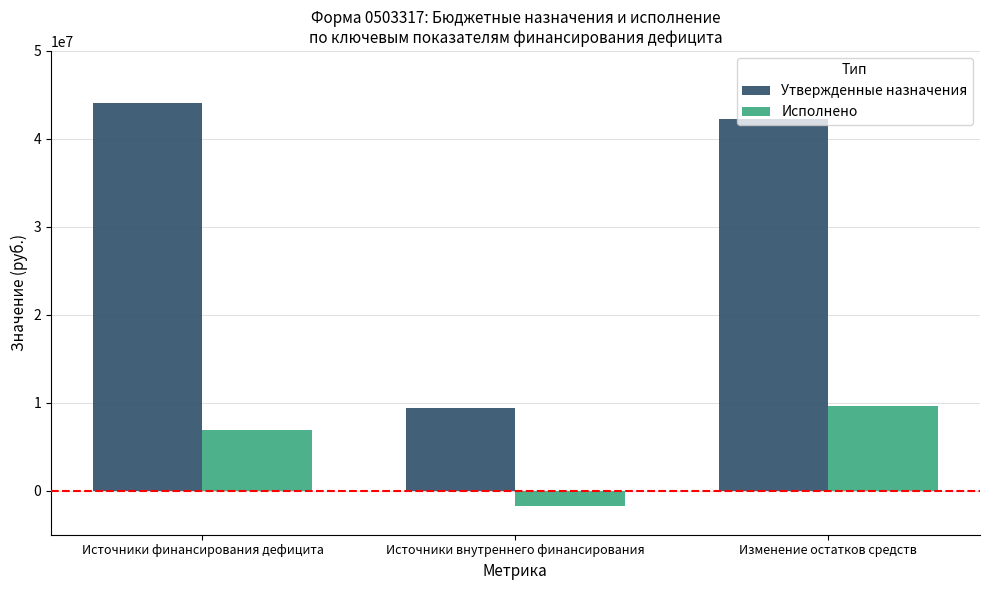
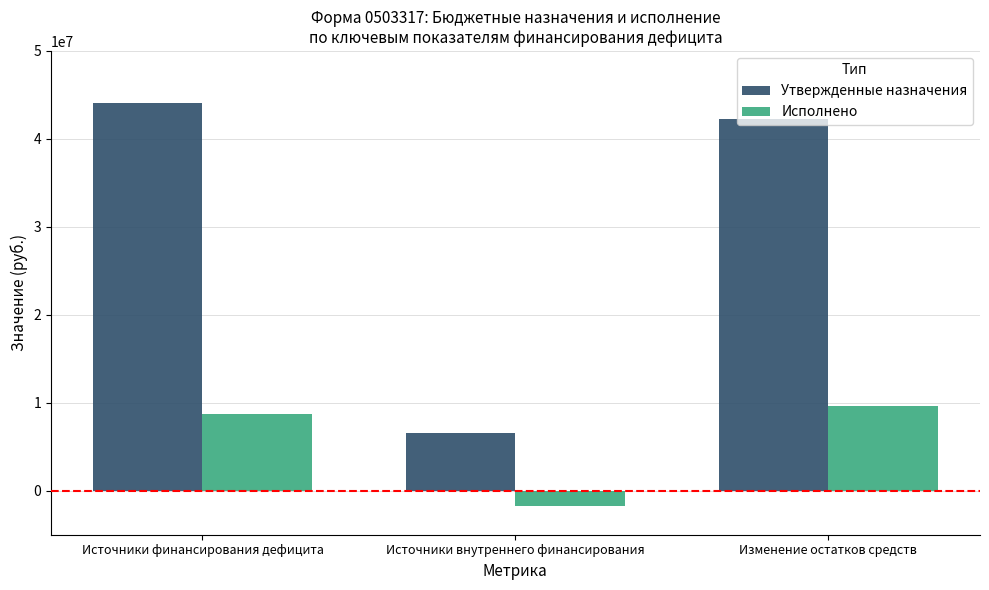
  {
    "Утвержденные назначения": {
      "Источники финансирования дефицита": 44000000,
-     "Источники внутреннего финансирования": 9000000
+     "Источники внутреннего финансирования": 7000000
    },
    "Исполнено": {
-     "Источники финансирования дефицита": 7000000,
+     "Источники финансирования дефицита": 9000000,
      "Источники внутреннего финансирования": -2000000,
      "Изменение остатков средств": 10000000
    }
  }
